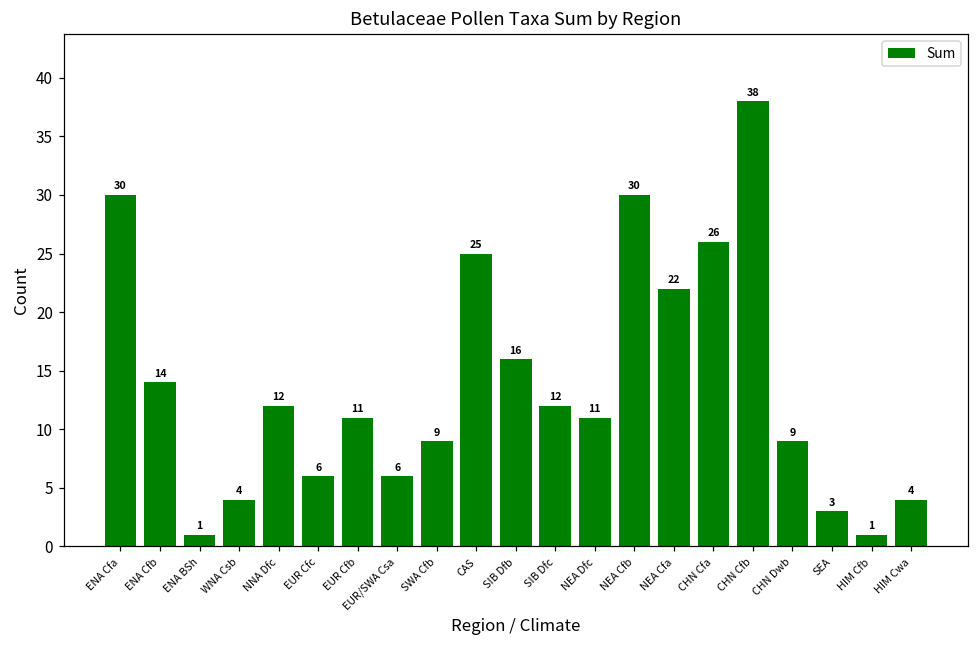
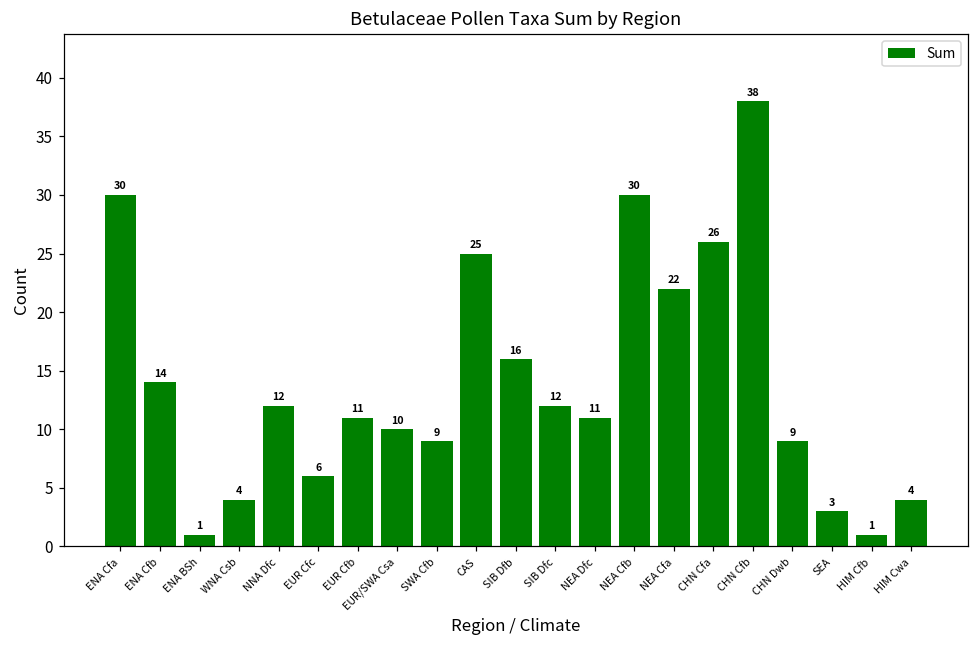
  {
    "ENA Cfa": 30,
    "ENA Cfb": 14,
    "ENA BSh": 1,
    "WNA Csb": 4,
    "NNA Dfc": 12,
    "EUR Cfc": 6,
    "EUR Cfb": 11,
-   "EUR/SWA Csa": 6,
+   "EUR/SWA Csa": 10,
    "SWA Cfb": 9,
    "CAS": 25,
    "SIB Dfb": 16,
    "SIB Dfc": 12,
    "NEA Dfc": 11,
    "NEA Cfb": 30,
    "NEA Cfa": 22,
    "CHN Cfa": 26,
    "CHN Cfb": 38,
    "CHN Dwb": 9,
    "SEA": 3,
    "HIM Cfb": 1,
    "HIM Cwa": 4
  }
